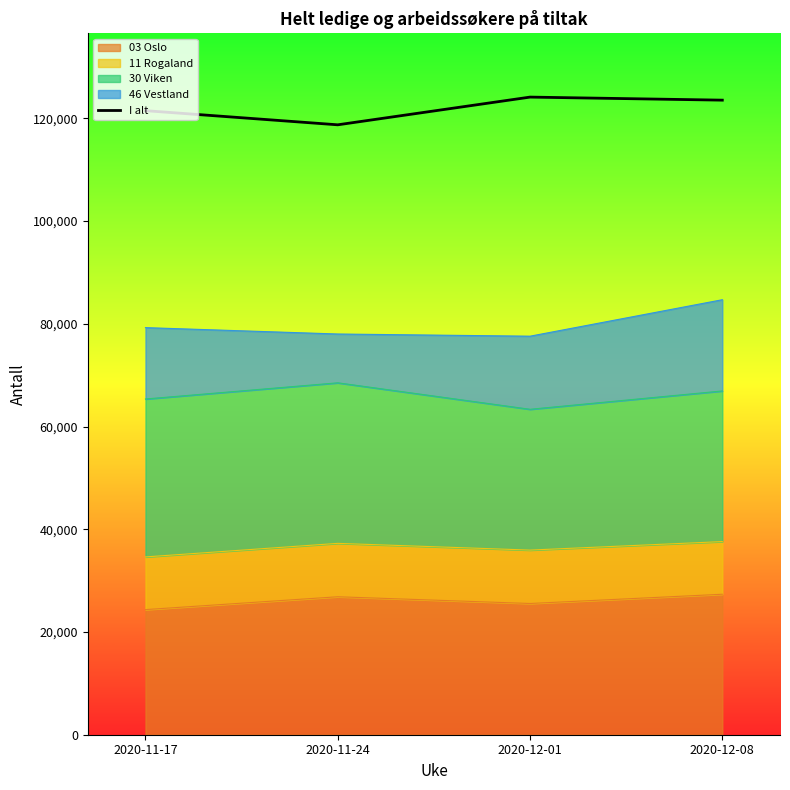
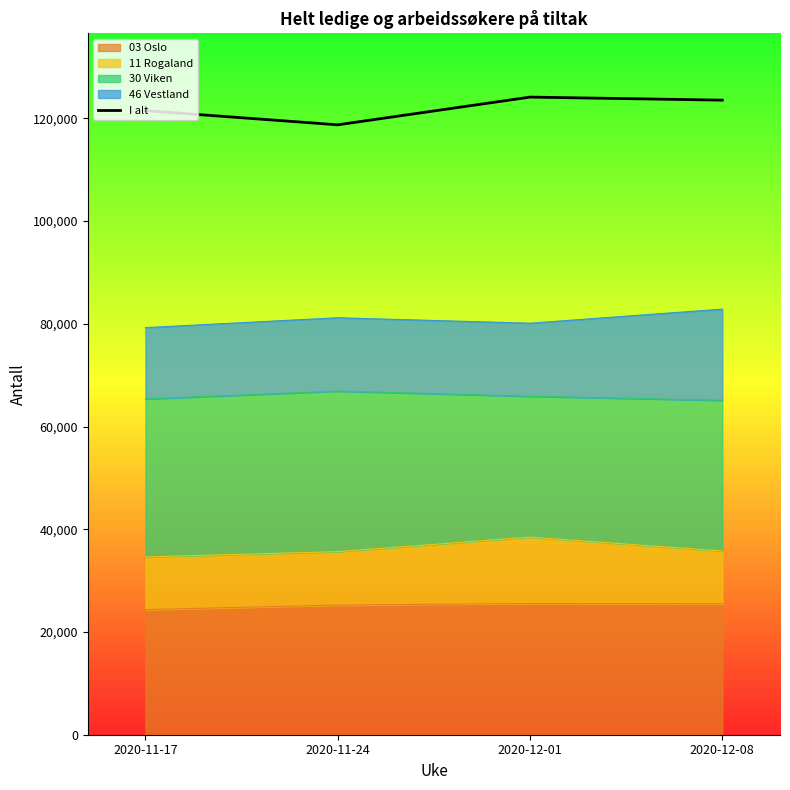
  {
    "03 Oslo": {
      "2020-11-17": "24,000",
-     "2020-11-24": "27,000",
+     "2020-11-24": "25,000",
      "2020-12-01": "26,000",
-     "2020-12-08": "27,000"
+     "2020-12-08": "26,000"
    },
    "11 Rogaland": {
      "2020-11-17": "10,000",
      "2020-11-24": "10,000",
-     "2020-12-01": "10,000",
+     "2020-12-01": "13,000",
      "2020-12-08": "10,000"
    },
    "30 Viken": {
      "2020-11-17": "31,000",
      "2020-11-24": "31,000",
      "2020-12-01": "27,000",
      "2020-12-08": "29,000"
    },
    "46 Vestland": {
      "2020-11-17": "14,000",
-     "2020-11-24": "10,000",
+     "2020-11-24": "14,000",
      "2020-12-01": "14,000",
      "2020-12-08": "18,000"
    },
    "I alt": {
      "2020-11-24": "119,000",
      "2020-12-01": "124,000",
      "2020-12-08": "124,000"
    }
  }
